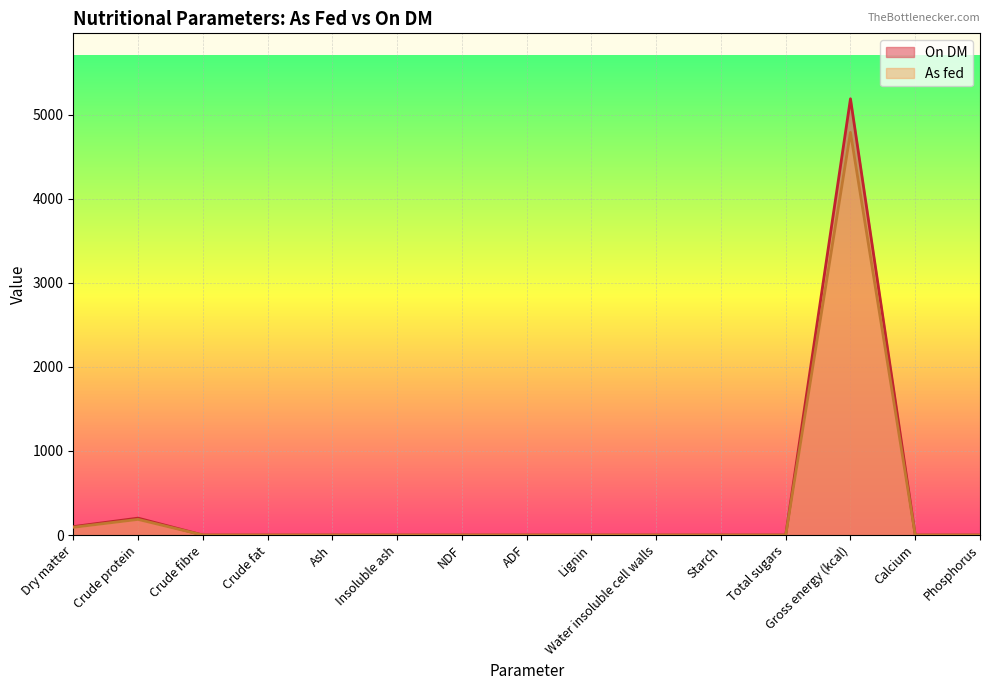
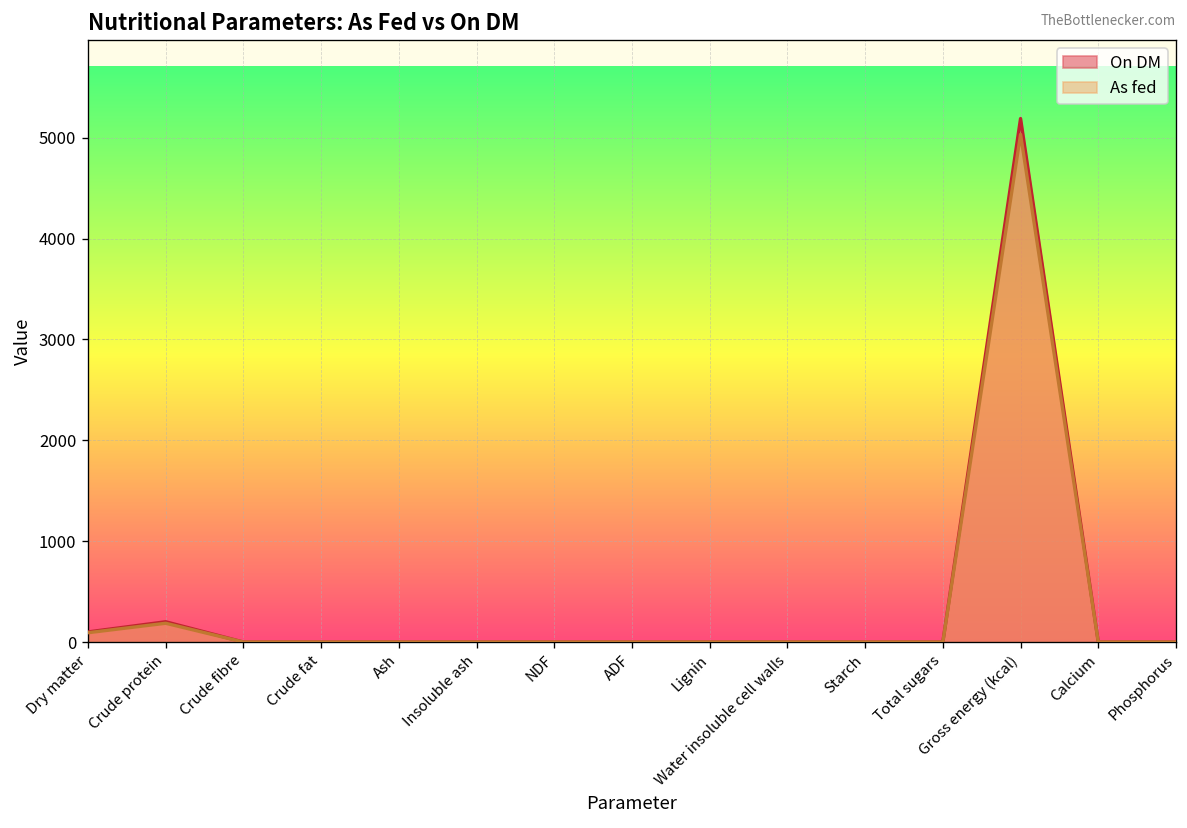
  {
    "On DM": {
      "Gross energy (kcal)": 5200
    },
    "As fed": {
-     "Gross energy (kcal)": 4800
+     "Gross energy (kcal)": 5000
    }
  }
